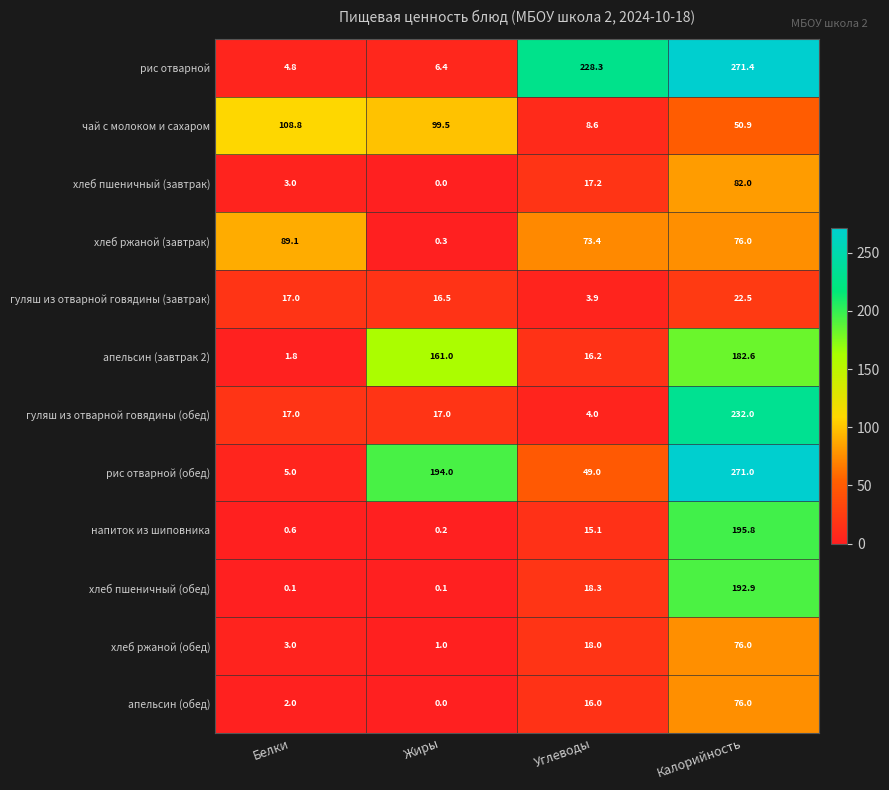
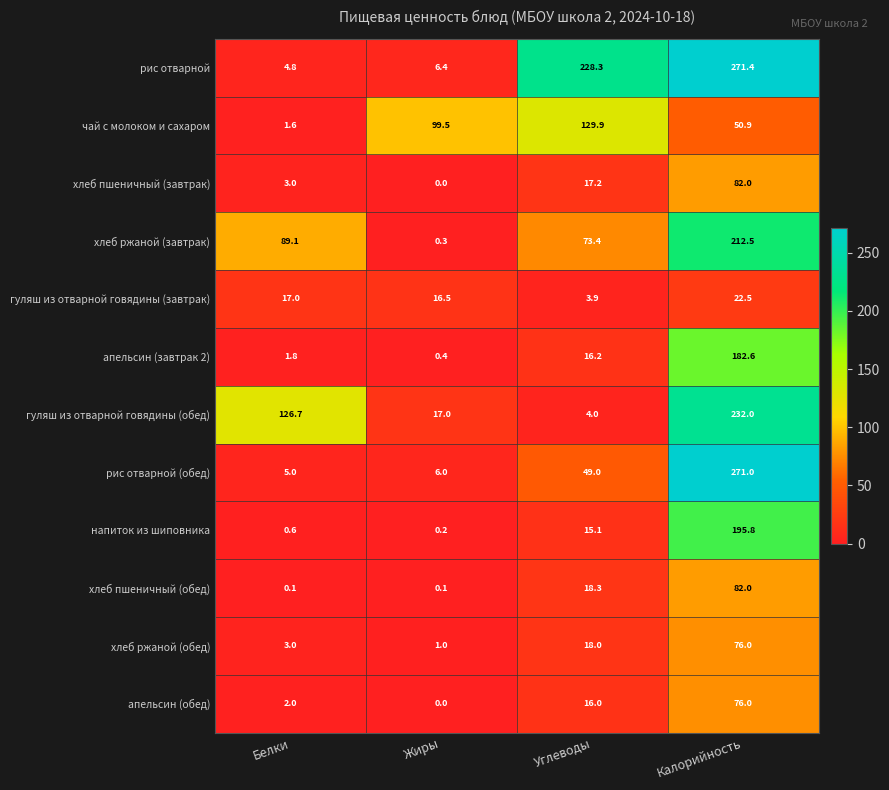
  {
    "рис отварной": {
      "Белки": 4.8,
      "Жиры": 6.4,
      "Углеводы": 228.3,
      "Калорийность": 271.4
    },
    "чай с молоком и сахаром": {
-     "Белки": 108.8,
+     "Белки": 1.6,
      "Жиры": 99.5,
-     "Углеводы": 8.6,
+     "Углеводы": 129.9,
      "Калорийность": 50.9
    },
    "хлеб пшеничный (завтрак)": {
      "Белки": 3.0,
      "Жиры": 0.0,
      "Углеводы": 17.2,
      "Калорийность": 82.0
    },
    "хлеб ржаной (завтрак)": {
      "Белки": 89.1,
      "Жиры": 0.3,
      "Углеводы": 73.4,
-     "Калорийность": 76.0
+     "Калорийность": 212.5
    },
    "гуляш из отварной говядины (завтрак)": {
      "Белки": 17.0,
      "Жиры": 16.5,
      "Углеводы": 3.9,
      "Калорийность": 22.5
    },
    "апельсин (завтрак 2)": {
      "Белки": 1.8,
-     "Жиры": 161.0,
+     "Жиры": 0.4,
      "Углеводы": 16.2,
      "Калорийность": 182.6
    },
    "гуляш из отварной говядины (обед)": {
-     "Белки": 17.0,
+     "Белки": 126.7,
      "Жиры": 17.0,
      "Углеводы": 4.0,
      "Калорийность": 232.0
    },
    "рис отварной (обед)": {
      "Белки": 5.0,
-     "Жиры": 194.0,
+     "Жиры": 6.0,
      "Углеводы": 49.0,
      "Калорийность": 271.0
    },
    "напиток из шиповника": {
      "Белки": 0.6,
      "Жиры": 0.2,
      "Углеводы": 15.1,
      "Калорийность": 195.8
    },
    "хлеб пшеничный (обед)": {
      "Белки": 0.1,
      "Жиры": 0.1,
      "Углеводы": 18.3,
-     "Калорийность": 192.9
+     "Калорийность": 82.0
    },
    "хлеб ржаной (обед)": {
      "Белки": 3.0,
      "Жиры": 1.0,
      "Углеводы": 18.0,
      "Калорийность": 76.0
    },
    "апельсин (обед)": {
      "Белки": 2.0,
      "Жиры": 0.0,
      "Углеводы": 16.0,
      "Калорийность": 76.0
    }
  }
